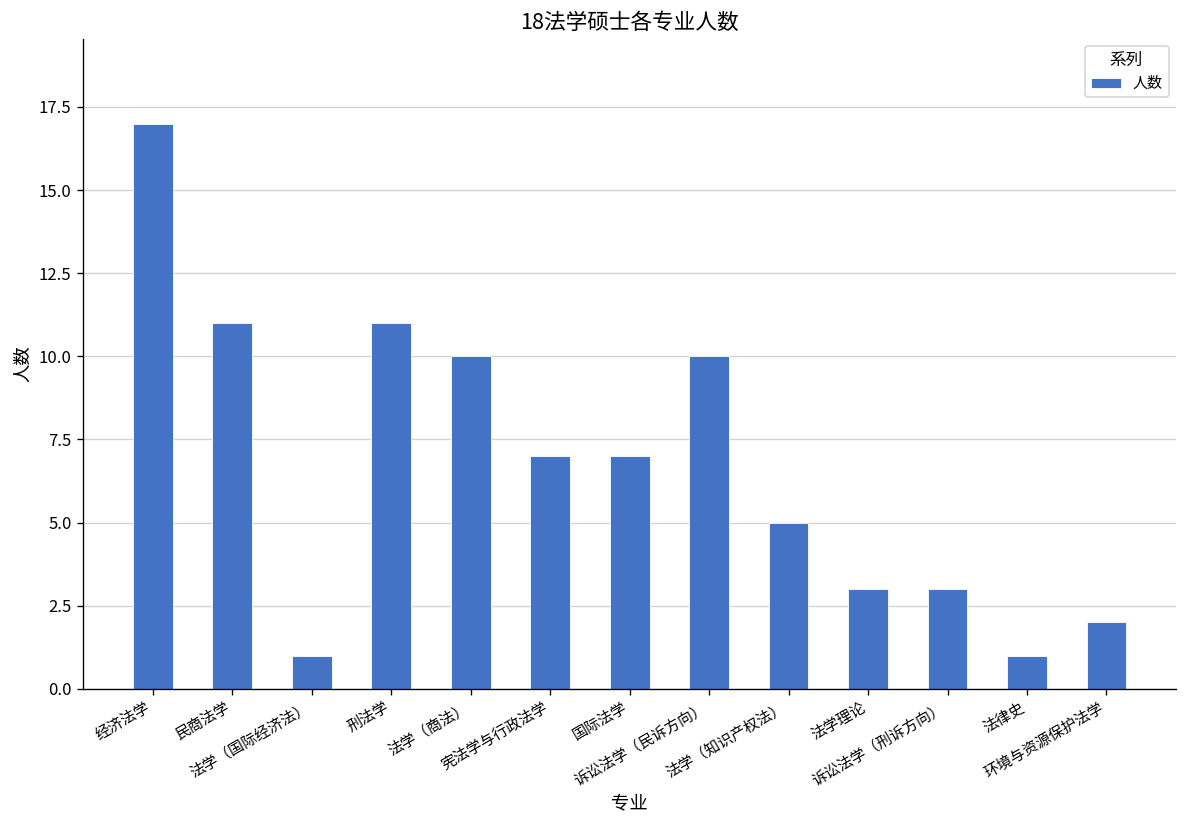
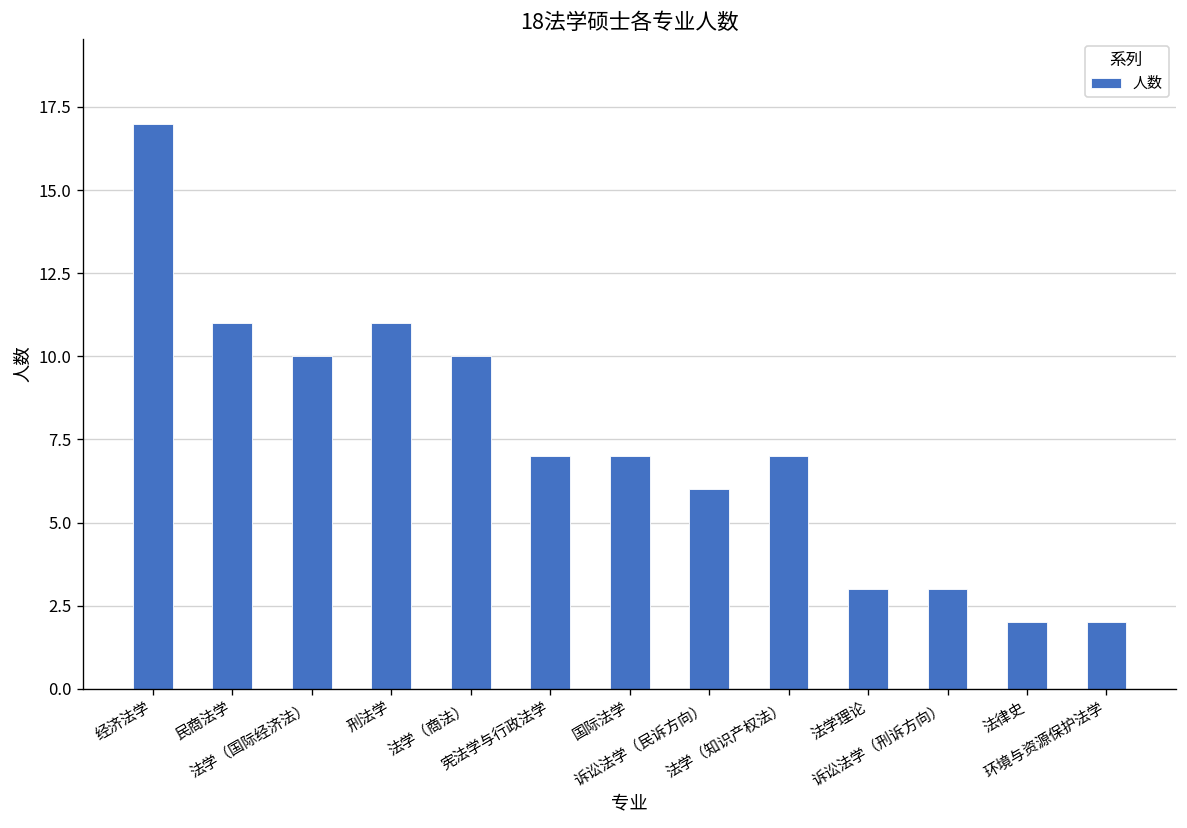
  {
    "经济法学": 17,
    "民商法学": 11,
-   "法学（国际经济法）": 1,
+   "法学（国际经济法）": 10,
    "刑法学": 11,
    "法学（商法）": 10,
    "宪法学与行政法学": 7,
    "国际法学": 7,
-   "诉讼法学（民诉方向）": 10,
-   "法学（知识产权法）": 5,
+   "诉讼法学（民诉方向）": 6,
+   "法学（知识产权法）": 7,
    "法学理论": 3,
    "诉讼法学（刑诉方向）": 3,
-   "法律史": 1,
+   "法律史": 2,
    "环境与资源保护法学": 2
  }
